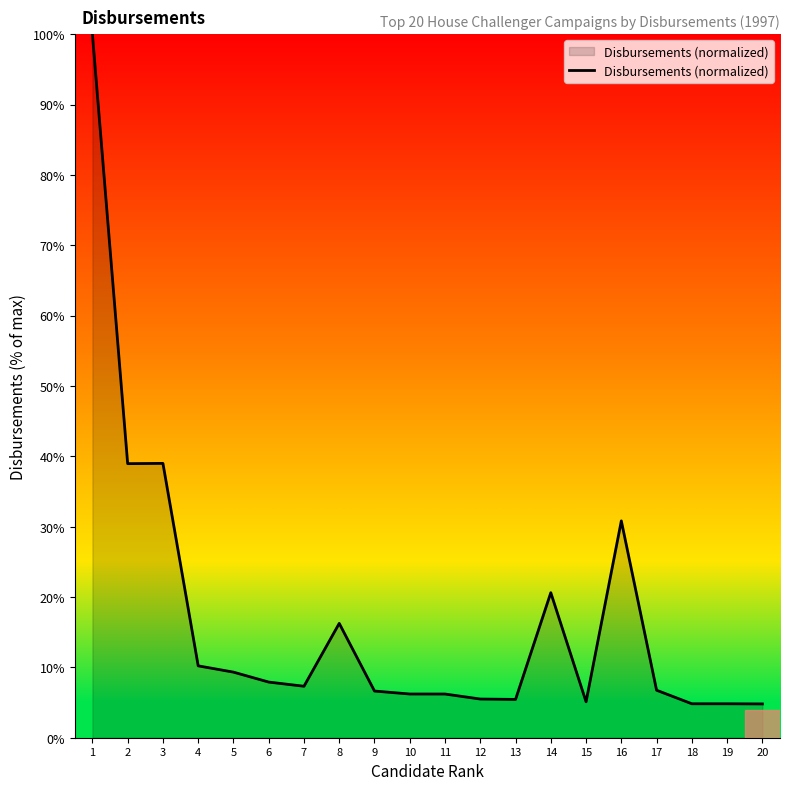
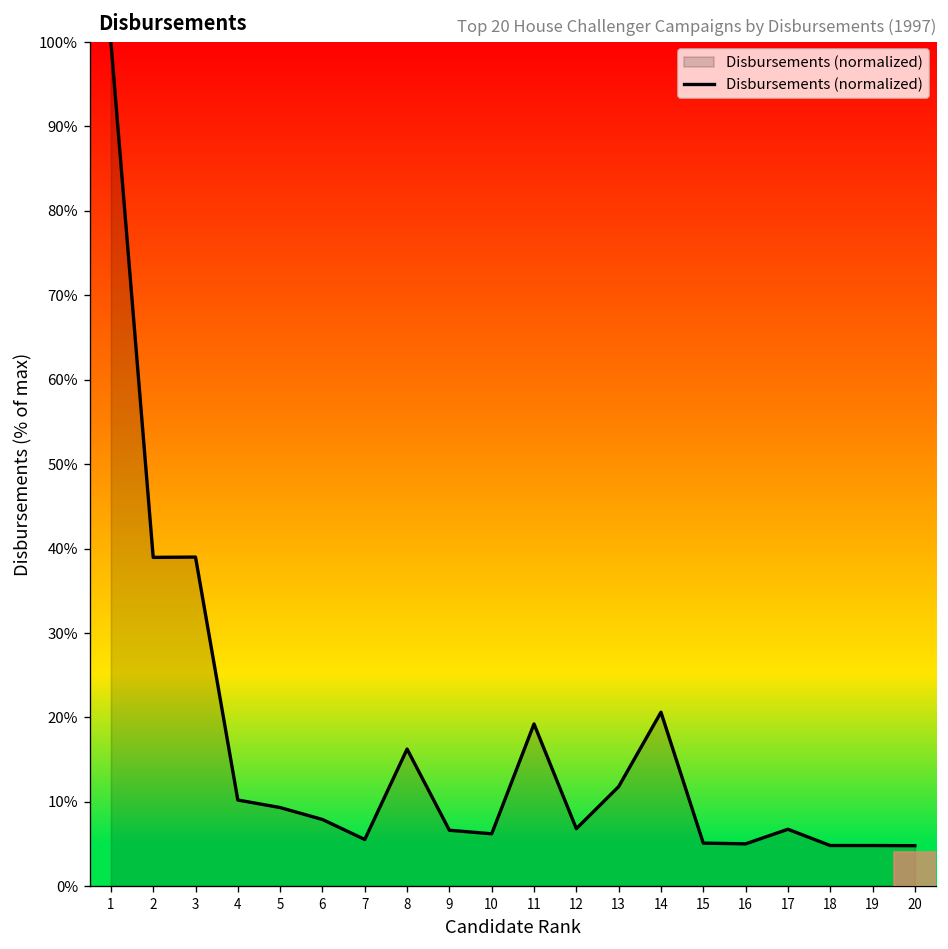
  {
    "1": "100%",
    "2": "39%",
    "3": "39%",
    "4": "10%",
    "5": "9%",
    "6": "8%",
-   "7": "7%",
+   "7": "6%",
    "8": "16%",
    "9": "7%",
    "10": "6%",
-   "11": "6%",
-   "12": "5%",
-   "13": "5%",
+   "11": "19%",
+   "12": "7%",
+   "13": "12%",
    "14": "21%",
    "15": "5%",
-   "16": "31%",
+   "16": "5%",
    "17": "7%",
    "18": "5%",
    "19": "5%",
    "20": "5%"
  }
